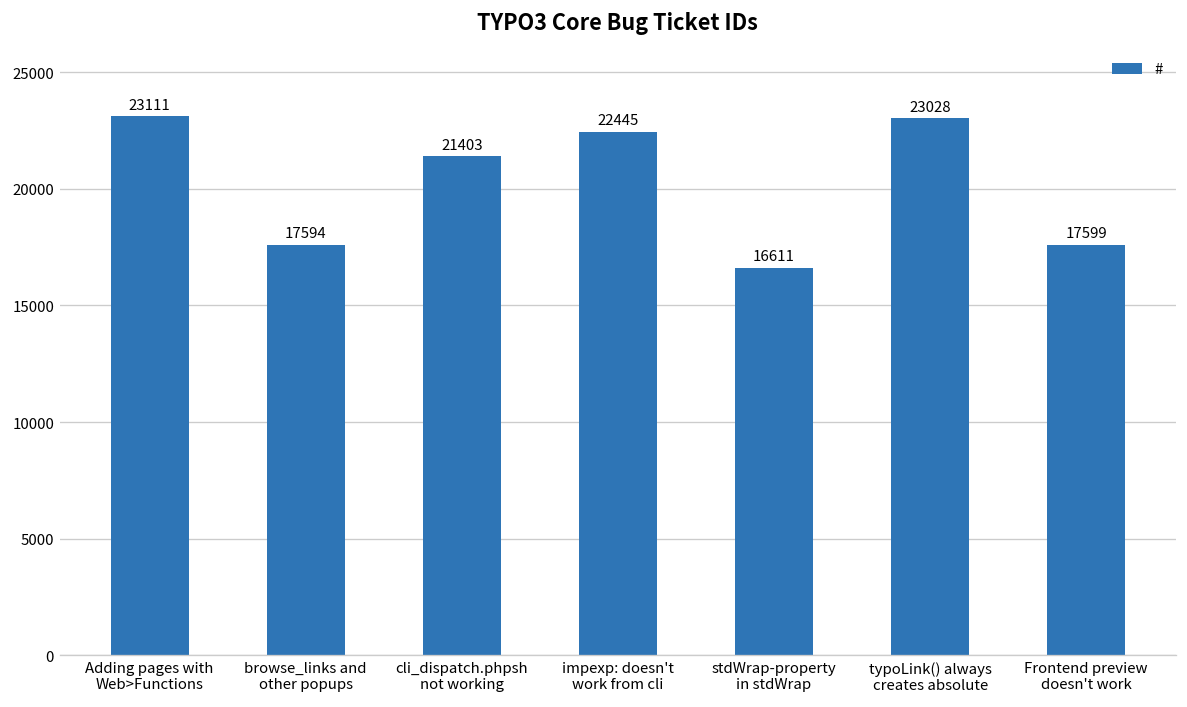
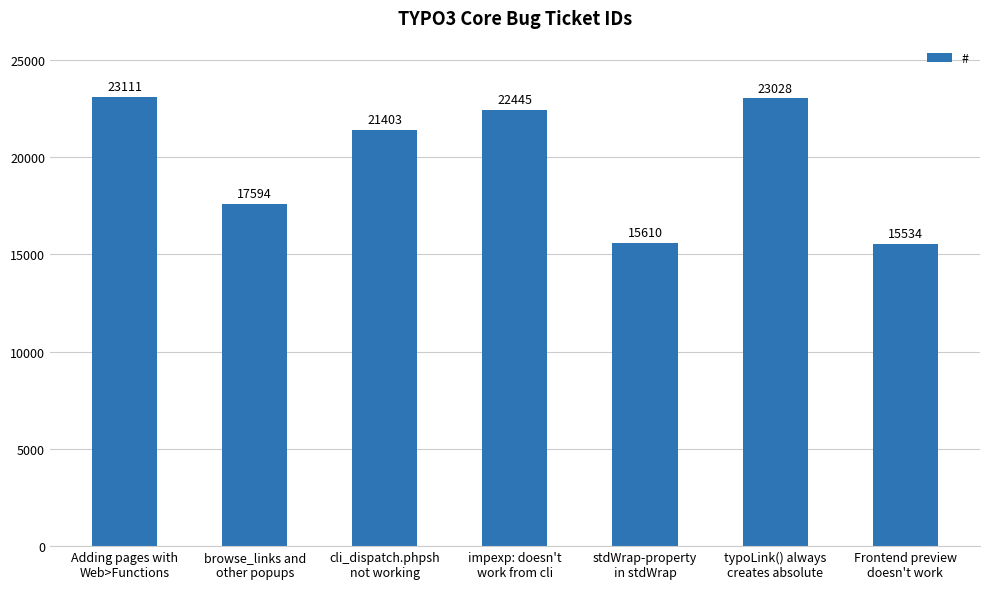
  {
    "Adding pages with Web>Functions": 23111,
    "browse_links and other popups": 17594,
    "cli_dispatch.phpsh not working": 21403,
    "impexp: doesn't work from cli": 22445,
-   "stdWrap-property in stdWrap": 16611,
+   "stdWrap-property in stdWrap": 15610,
    "typoLink() always creates absolute": 23028,
-   "Frontend preview doesn't work": 17599
+   "Frontend preview doesn't work": 15534
  }
